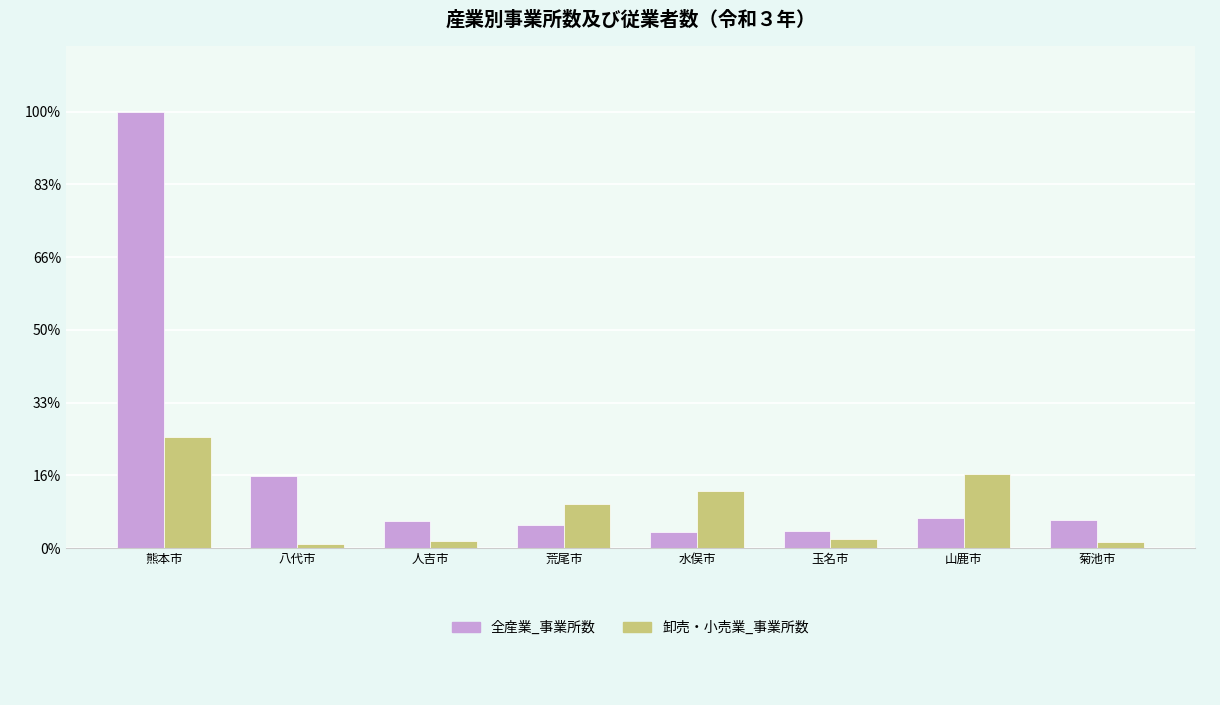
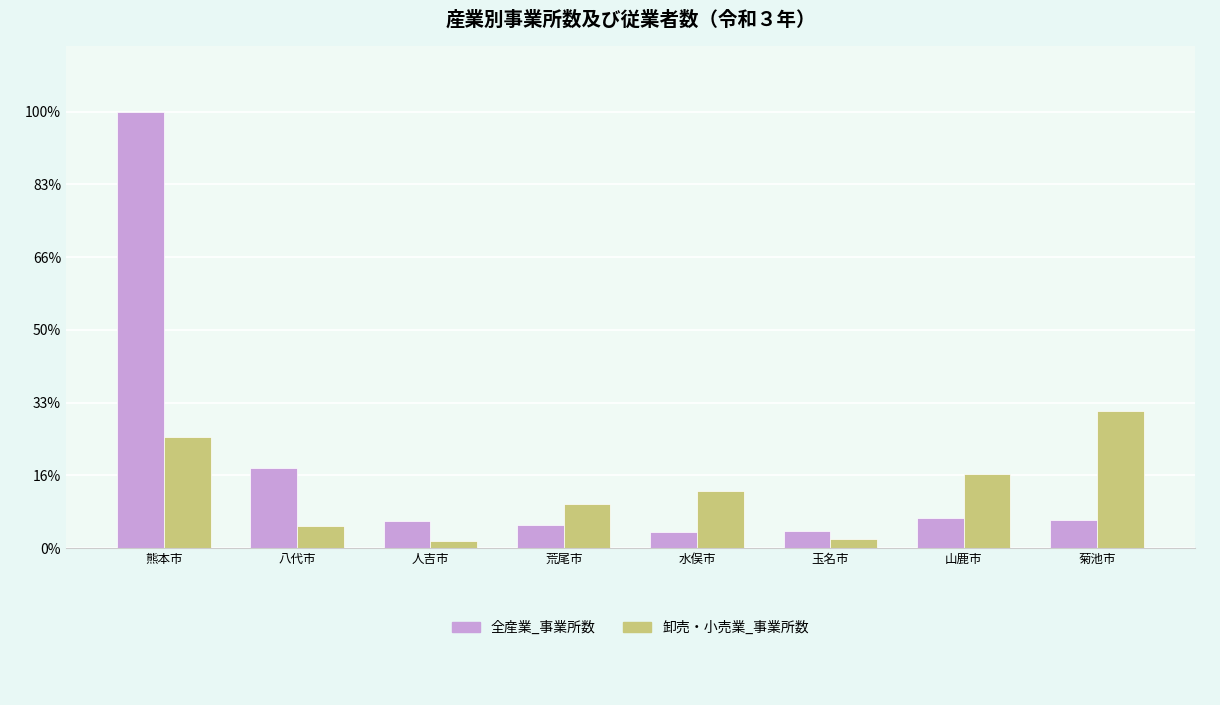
  {
    "全産業_事業所数": {
      "熊本市": "100%",
-     "八代市": "16%",
+     "八代市": "18%",
      "人吉市": "6%",
      "荒尾市": "5%",
      "水俣市": "4%",
      "玉名市": "4%",
      "山鹿市": "7%",
      "菊池市": "7%"
    },
    "卸売・小売業_事業所数": {
      "熊本市": "25%",
-     "八代市": "1%",
+     "八代市": "5%",
      "人吉市": "2%",
      "荒尾市": "10%",
      "水俣市": "13%",
      "玉名市": "2%",
      "山鹿市": "17%",
-     "菊池市": "1%"
+     "菊池市": "31%"
    }
  }
